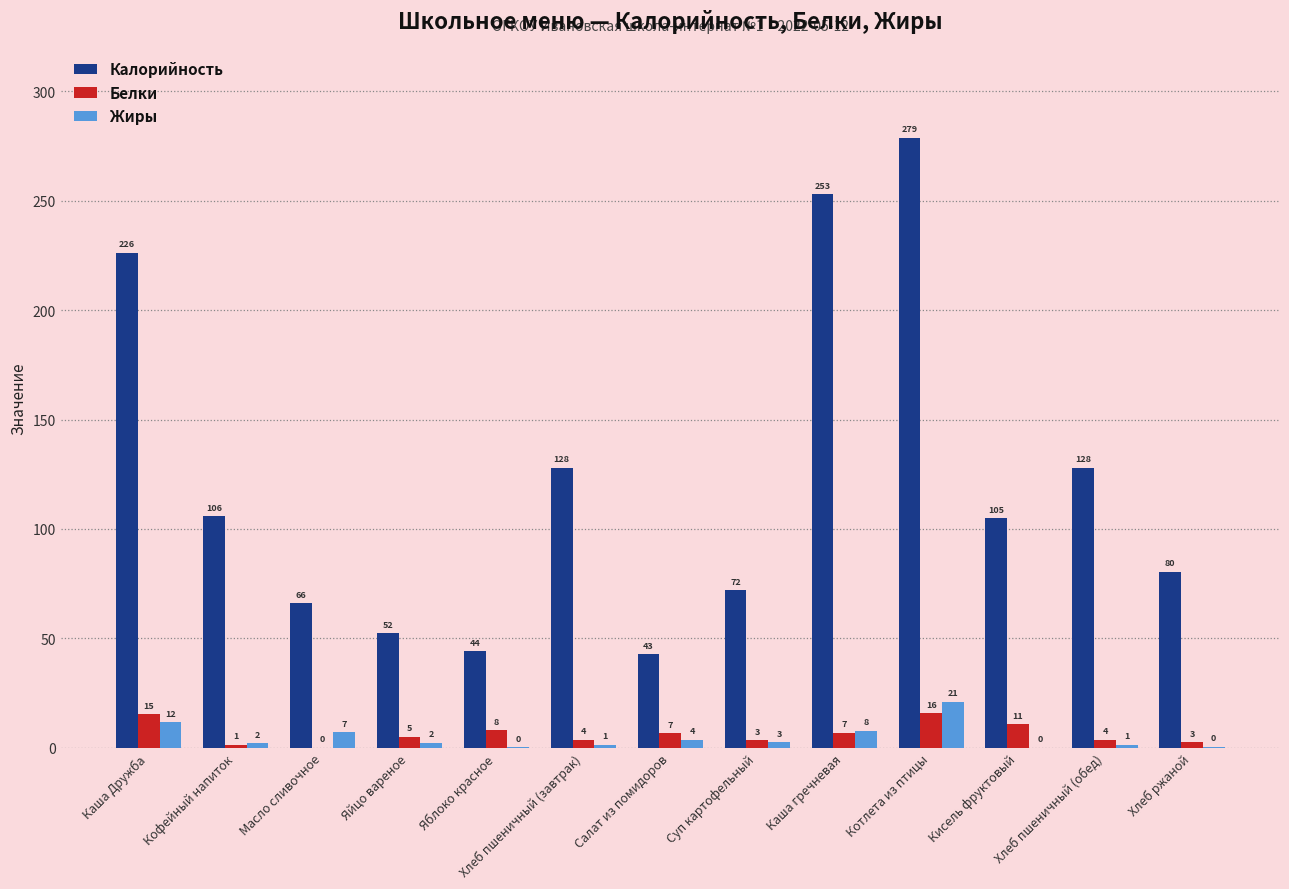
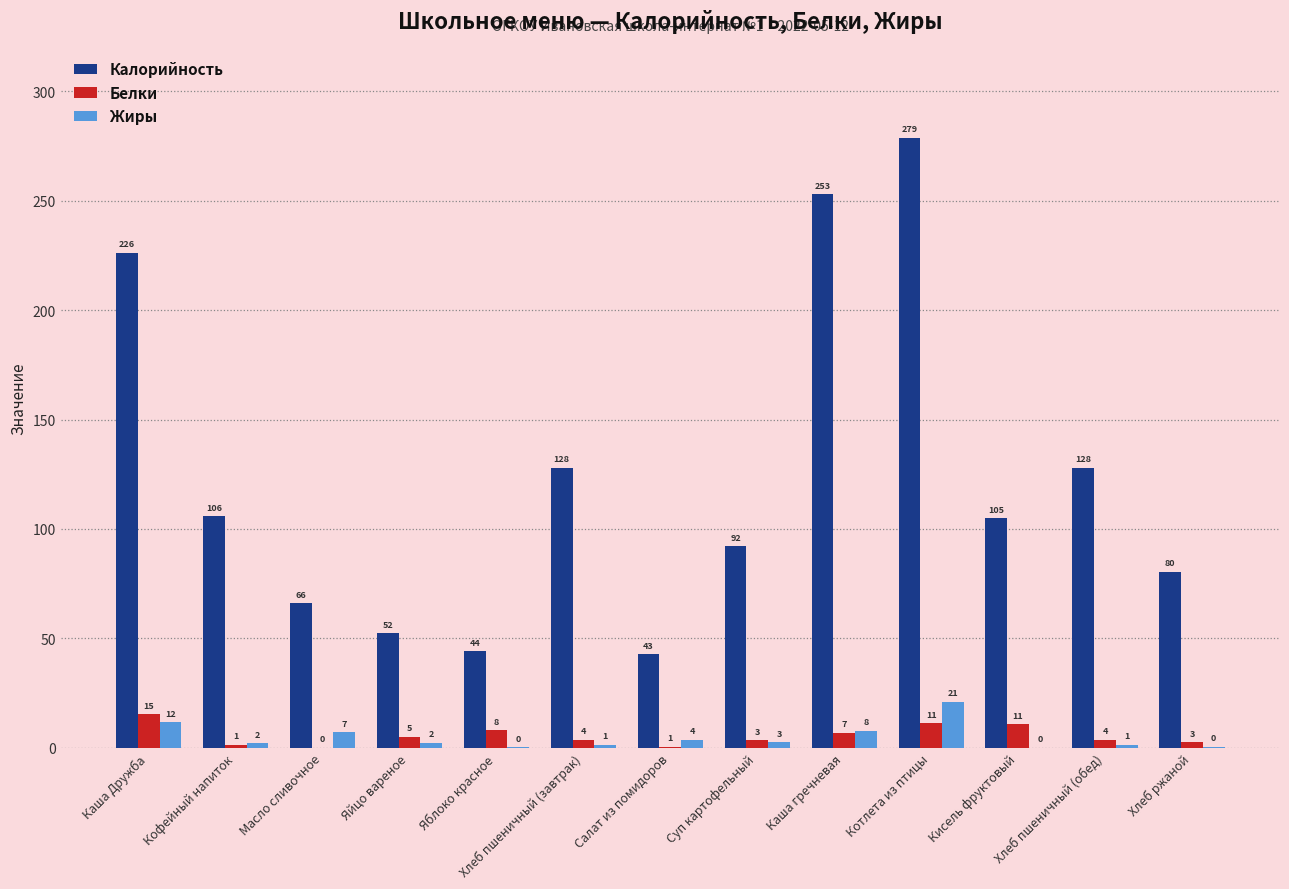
  {
    "Калорийность": {
      "Каша Дружба": 226,
      "Кофейный напиток": 106,
      "Масло сливочное": 66,
      "Яйцо вареное": 52,
      "Яблоко красное": 44,
      "Хлеб пшеничный (завтрак)": 128,
      "Салат из помидоров": 43,
-     "Суп картофельный": 72,
+     "Суп картофельный": 92,
      "Каша гречневая": 253,
      "Котлета из птицы": 279,
      "Кисель фруктовый": 105,
      "Хлеб пшеничный (обед)": 128,
      "Хлеб ржаной": 80
    },
    "Белки": {
      "Каша Дружба": 15,
      "Кофейный напиток": 1,
      "Масло сливочное": 0,
      "Яйцо вареное": 5,
      "Яблоко красное": 8,
      "Хлеб пшеничный (завтрак)": 4,
-     "Салат из помидоров": 7,
+     "Салат из помидоров": 1,
      "Суп картофельный": 3,
      "Каша гречневая": 7,
-     "Котлета из птицы": 16,
+     "Котлета из птицы": 11,
      "Кисель фруктовый": 11,
      "Хлеб пшеничный (обед)": 4,
      "Хлеб ржаной": 3
    },
    "Жиры": {
      "Каша Дружба": 12,
      "Кофейный напиток": 2,
      "Масло сливочное": 7,
      "Яйцо вареное": 2,
      "Яблоко красное": 0,
      "Хлеб пшеничный (завтрак)": 1,
      "Салат из помидоров": 4,
      "Суп картофельный": 3,
      "Каша гречневая": 8,
      "Котлета из птицы": 21,
      "Кисель фруктовый": 0,
      "Хлеб пшеничный (обед)": 1,
      "Хлеб ржаной": 0
    }
  }
